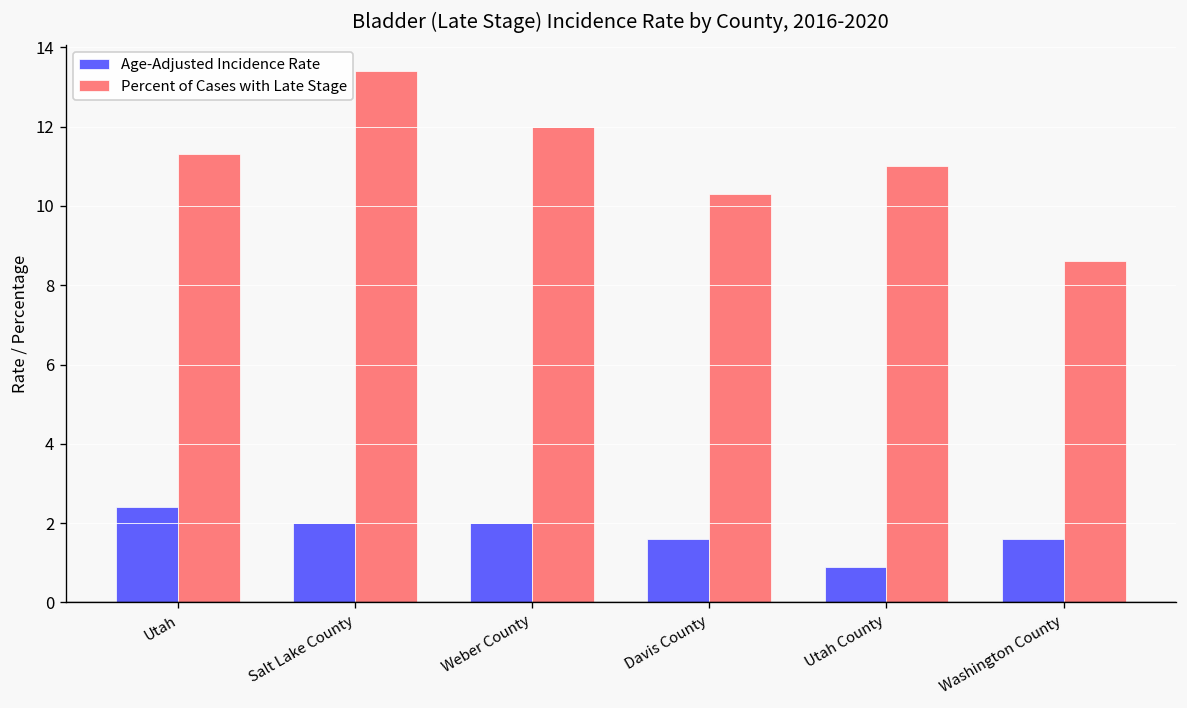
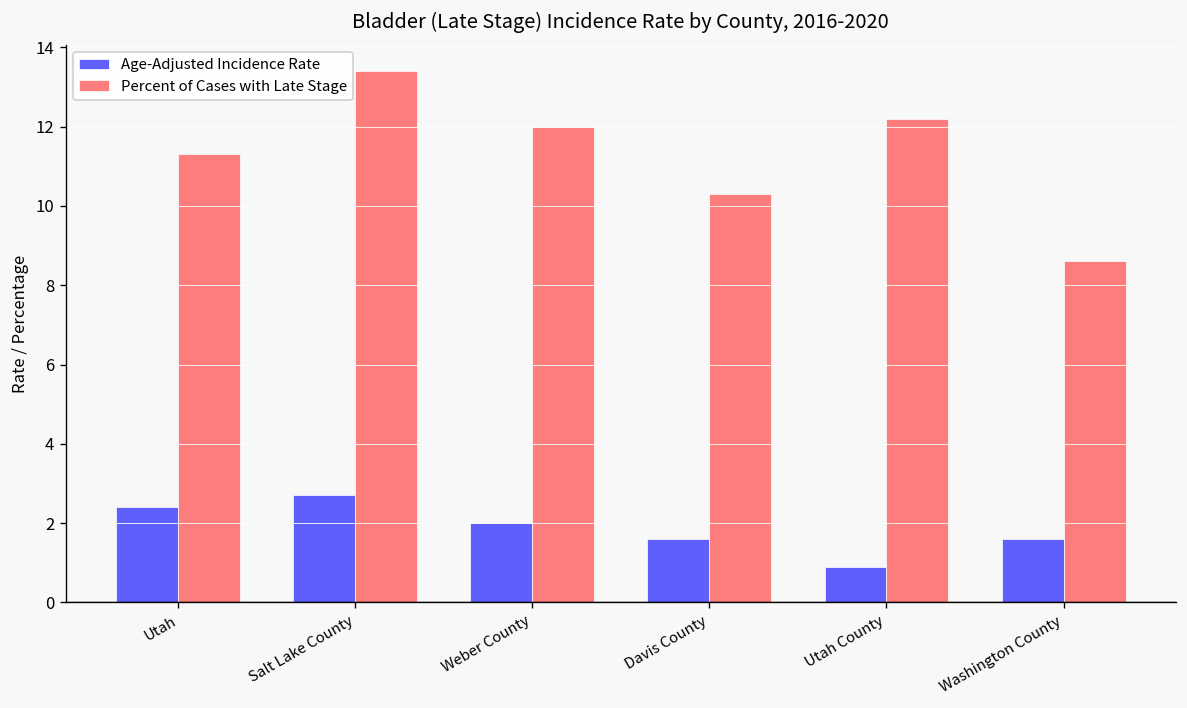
  {
    "Age-Adjusted Incidence Rate": {
      "Utah": 2.4,
-     "Salt Lake County": 2.0,
+     "Salt Lake County": 2.7,
      "Weber County": 2.0,
      "Davis County": 1.6,
      "Utah County": 0.9,
      "Washington County": 1.6
    },
    "Percent of Cases with Late Stage": {
      "Utah": 11.3,
      "Salt Lake County": 13.4,
      "Weber County": 12.0,
      "Davis County": 10.3,
-     "Utah County": 11.0,
+     "Utah County": 12.2,
      "Washington County": 8.6
    }
  }
